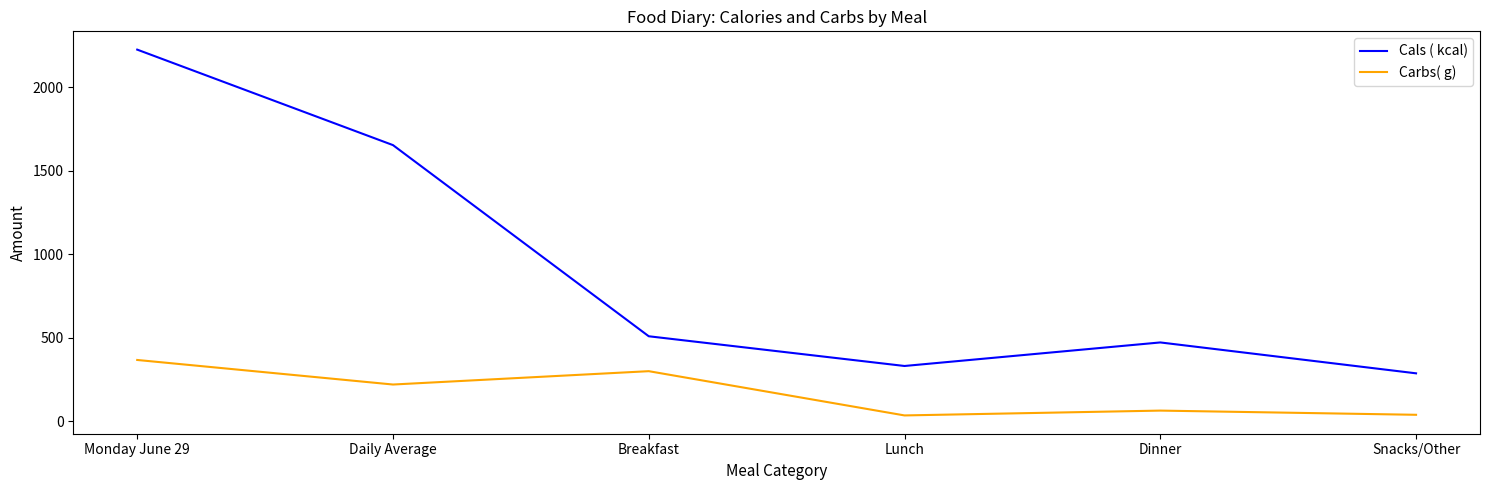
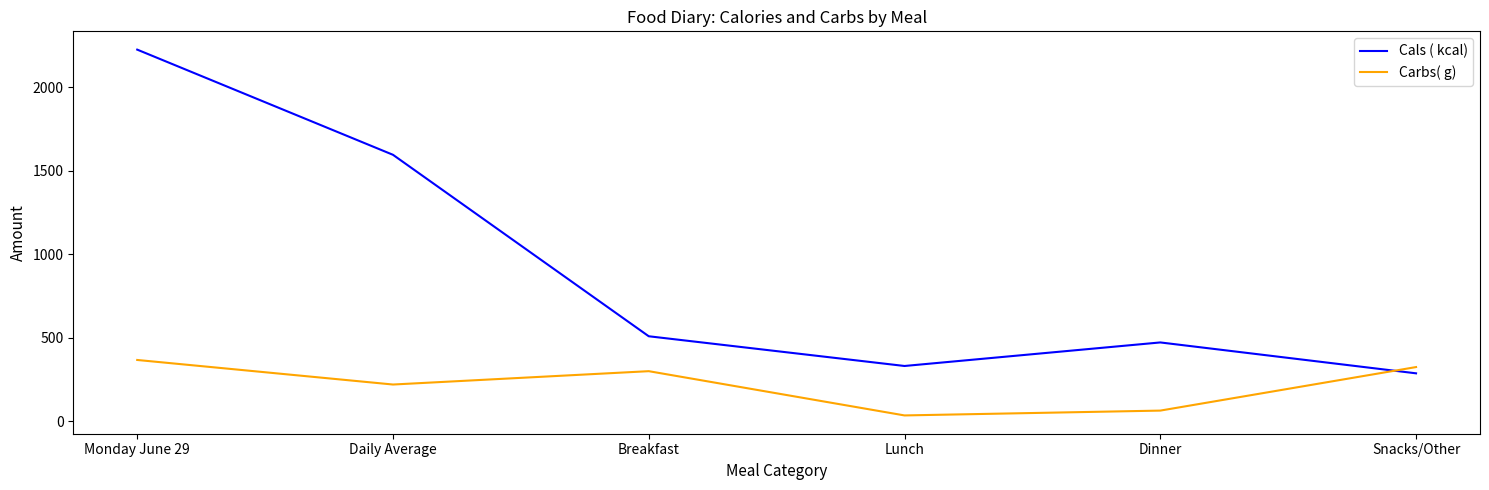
  {
    "Cals ( kcal)": {
      "Monday June 29": 2230,
-     "Daily Average": 1650,
+     "Daily Average": 1600,
      "Breakfast": 510,
      "Lunch": 330,
      "Dinner": 470,
      "Snacks/Other": 290
    },
    "Carbs( g)": {
      "Monday June 29": 370,
      "Daily Average": 220,
      "Breakfast": 300,
      "Lunch": 30,
      "Dinner": 60,
-     "Snacks/Other": 40
+     "Snacks/Other": 320
    }
  }
